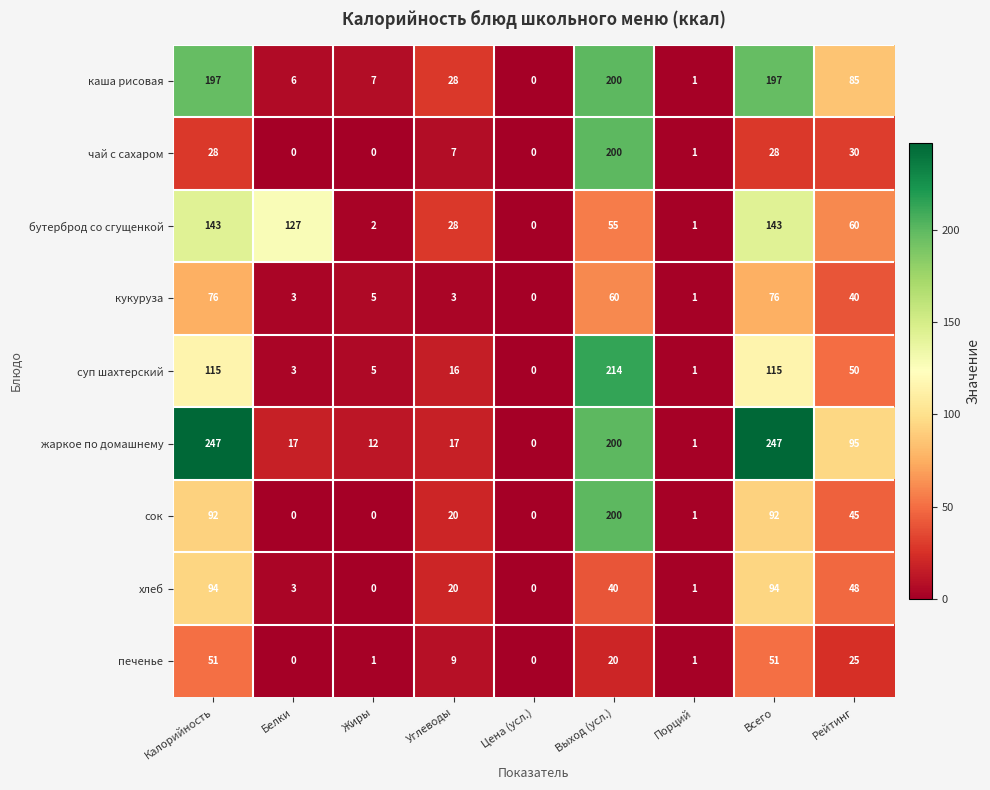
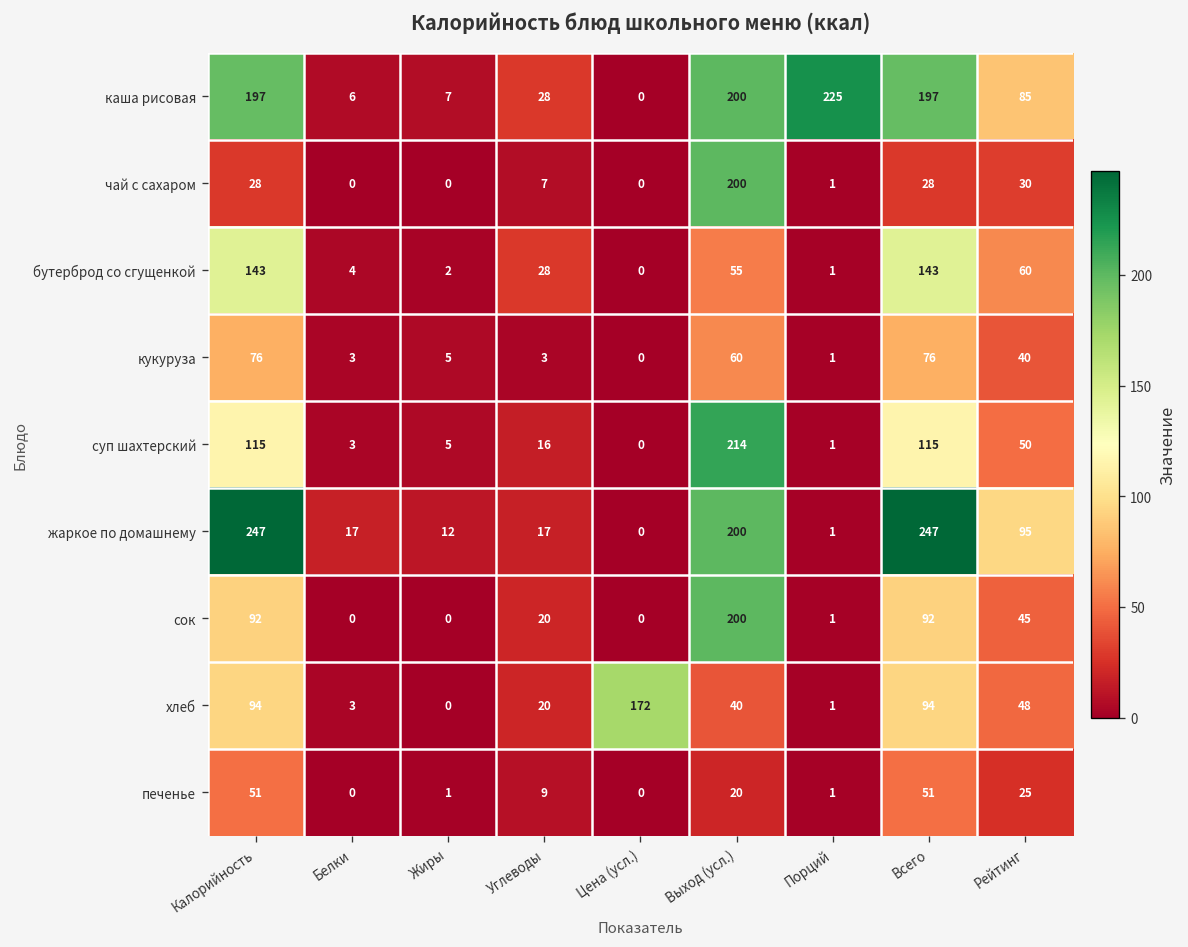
  {
    "каша рисовая": {
      "Калорийность": 197,
      "Белки": 6,
      "Жиры": 7,
      "Углеводы": 28,
      "Цена (усл.)": 0,
      "Выход (усл.)": 200,
-     "Порций": 1,
+     "Порций": 225,
      "Всего": 197,
      "Рейтинг": 85
    },
    "чай с сахаром": {
      "Калорийность": 28,
      "Белки": 0,
      "Жиры": 0,
      "Углеводы": 7,
      "Цена (усл.)": 0,
      "Выход (усл.)": 200,
      "Порций": 1,
      "Всего": 28,
      "Рейтинг": 30
    },
    "бутерброд со сгущенкой": {
      "Калорийность": 143,
-     "Белки": 127,
+     "Белки": 4,
      "Жиры": 2,
      "Углеводы": 28,
      "Цена (усл.)": 0,
      "Выход (усл.)": 55,
      "Порций": 1,
      "Всего": 143,
      "Рейтинг": 60
    },
    "кукуруза": {
      "Калорийность": 76,
      "Белки": 3,
      "Жиры": 5,
      "Углеводы": 3,
      "Цена (усл.)": 0,
      "Выход (усл.)": 60,
      "Порций": 1,
      "Всего": 76,
      "Рейтинг": 40
    },
    "суп шахтерский": {
      "Калорийность": 115,
      "Белки": 3,
      "Жиры": 5,
      "Углеводы": 16,
      "Цена (усл.)": 0,
      "Выход (усл.)": 214,
      "Порций": 1,
      "Всего": 115,
      "Рейтинг": 50
    },
    "жаркое по домашнему": {
      "Калорийность": 247,
      "Белки": 17,
      "Жиры": 12,
      "Углеводы": 17,
      "Цена (усл.)": 0,
      "Выход (усл.)": 200,
      "Порций": 1,
      "Всего": 247,
      "Рейтинг": 95
    },
    "сок": {
      "Калорийность": 92,
      "Белки": 0,
      "Жиры": 0,
      "Углеводы": 20,
      "Цена (усл.)": 0,
      "Выход (усл.)": 200,
      "Порций": 1,
      "Всего": 92,
      "Рейтинг": 45
    },
    "хлеб": {
      "Калорийность": 94,
      "Белки": 3,
      "Жиры": 0,
      "Углеводы": 20,
-     "Цена (усл.)": 0,
+     "Цена (усл.)": 172,
      "Выход (усл.)": 40,
      "Порций": 1,
      "Всего": 94,
      "Рейтинг": 48
    },
    "печенье": {
      "Калорийность": 51,
      "Белки": 0,
      "Жиры": 1,
      "Углеводы": 9,
      "Цена (усл.)": 0,
      "Выход (усл.)": 20,
      "Порций": 1,
      "Всего": 51,
      "Рейтинг": 25
    }
  }
